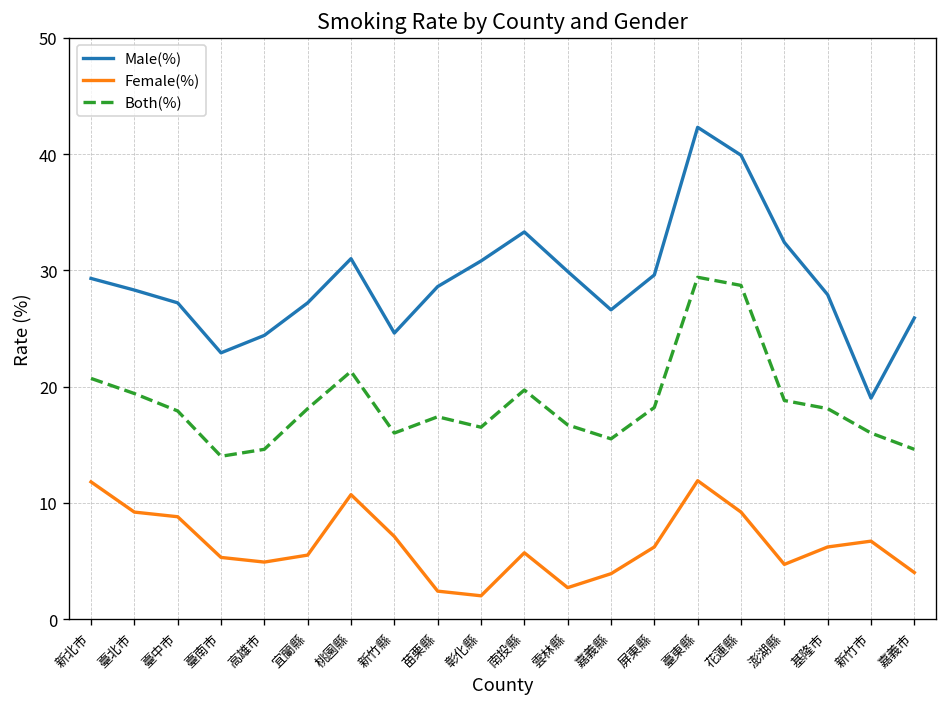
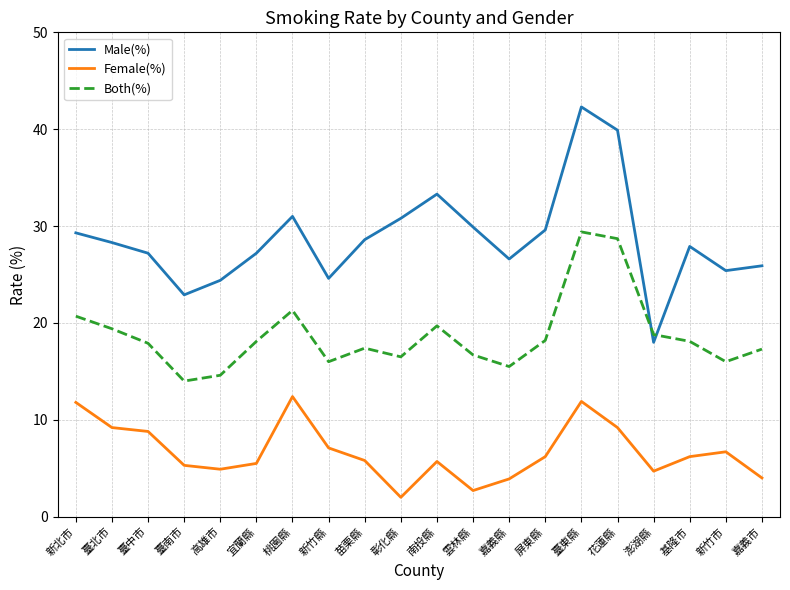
  {
    "Male(%)": {
      "新北市": 29,
      "臺北市": 28,
      "臺中市": 27,
      "臺南市": 23,
      "高雄市": 24,
      "宜蘭縣": 27,
      "桃園縣": 31,
      "新竹縣": 25,
      "苗栗縣": 29,
      "彰化縣": 31,
      "南投縣": 33,
      "雲林縣": 30,
      "嘉義縣": 27,
      "屏東縣": 30,
      "臺東縣": 42,
      "花蓮縣": 40,
-     "澎湖縣": 32,
+     "澎湖縣": 18,
      "基隆市": 28,
-     "新竹市": 19,
+     "新竹市": 25,
      "嘉義市": 26
    },
    "Female(%)": {
      "新北市": 12,
      "臺北市": 9,
      "臺中市": 9,
      "臺南市": 5,
      "高雄市": 5,
      "宜蘭縣": 6,
-     "桃園縣": 11,
+     "桃園縣": 12,
      "新竹縣": 7,
-     "苗栗縣": 2,
+     "苗栗縣": 6,
      "彰化縣": 2,
      "南投縣": 6,
      "雲林縣": 3,
      "嘉義縣": 4,
      "屏東縣": 6,
      "臺東縣": 12,
      "花蓮縣": 9,
      "澎湖縣": 5,
      "基隆市": 6,
      "新竹市": 7,
      "嘉義市": 4
    },
    "Both(%)": {
      "新北市": 21,
      "臺北市": 19,
      "臺中市": 18,
      "臺南市": 14,
      "高雄市": 15,
      "宜蘭縣": 18,
      "桃園縣": 21,
      "新竹縣": 16,
      "苗栗縣": 17,
      "彰化縣": 17,
      "南投縣": 20,
      "雲林縣": 17,
      "嘉義縣": 16,
      "屏東縣": 18,
      "臺東縣": 29,
      "花蓮縣": 29,
      "澎湖縣": 19,
      "基隆市": 18,
      "新竹市": 16,
-     "嘉義市": 15
+     "嘉義市": 17
    }
  }
